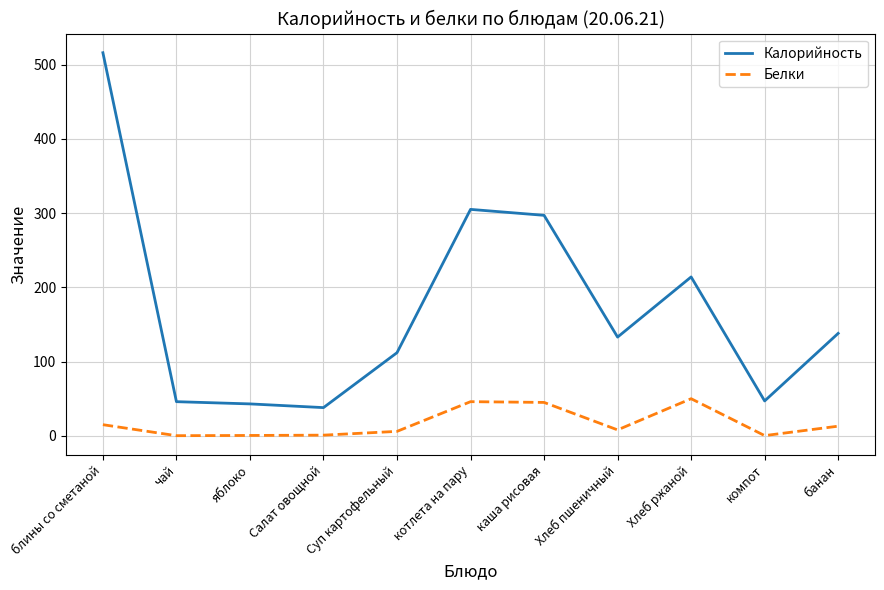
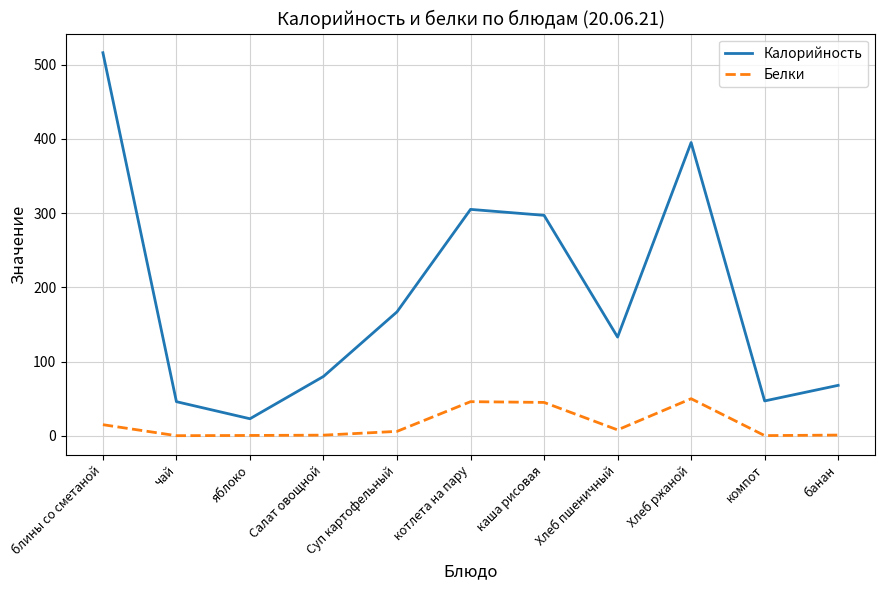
  {
    "Калорийность": {
      "блины со сметаной": 520,
      "чай": 50,
-     "яблоко": 40,
-     "Салат овощной": 40,
-     "Суп картофельный": 110,
+     "яблоко": 20,
+     "Салат овощной": 80,
+     "Суп картофельный": 170,
      "котлета на пару": 310,
      "каша рисовая": 300,
      "Хлеб пшеничный": 130,
-     "Хлеб ржаной": 210,
+     "Хлеб ржаной": 400,
      "компот": 50,
-     "банан": 140
+     "банан": 70
    },
    "Белки": {
      "блины со сметаной": 20,
      "чай": 0,
      "яблоко": 0,
      "Салат овощной": 0,
      "Суп картофельный": 10,
      "котлета на пару": 50,
      "каша рисовая": 50,
      "Хлеб пшеничный": 10,
      "Хлеб ржаной": 50,
      "компот": 0,
-     "банан": 10
+     "банан": 0
    }
  }
